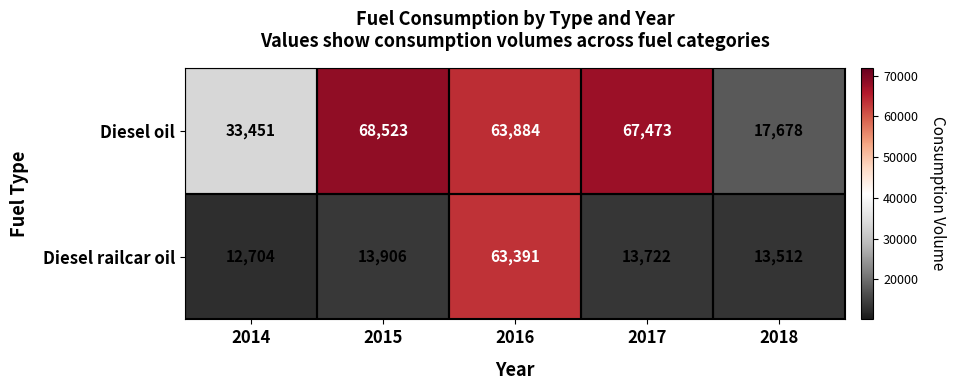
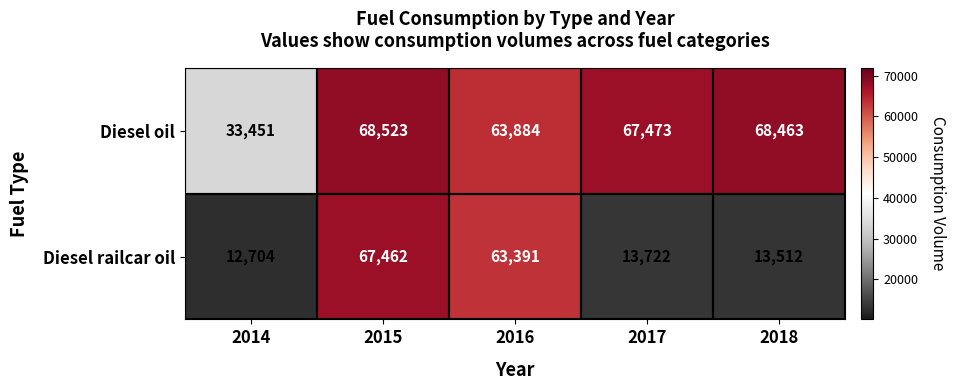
  {
    "Diesel oil": {
      "2014": "33,451",
      "2015": "68,523",
      "2016": "63,884",
      "2017": "67,473",
-     "2018": "17,678"
+     "2018": "68,463"
    },
    "Diesel railcar oil": {
-     "2015": "13,906",
+     "2015": "67,462",
      "2016": "63,391",
      "2017": "13,722",
      "2018": "13,512"
    }
  }
